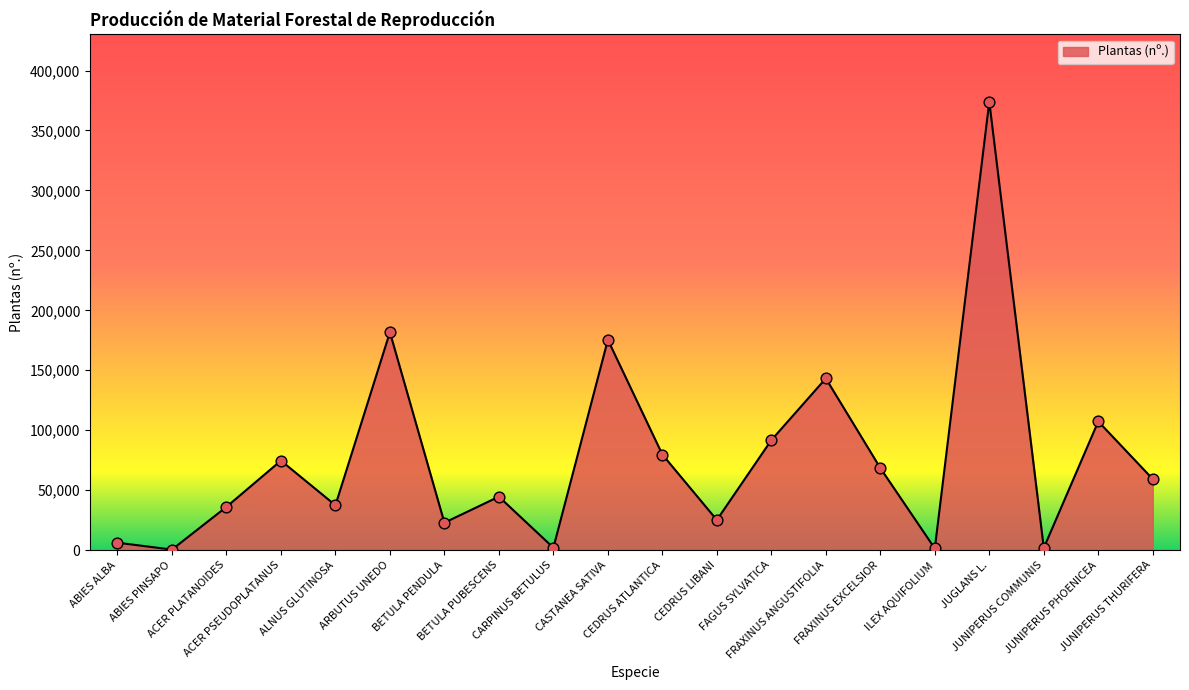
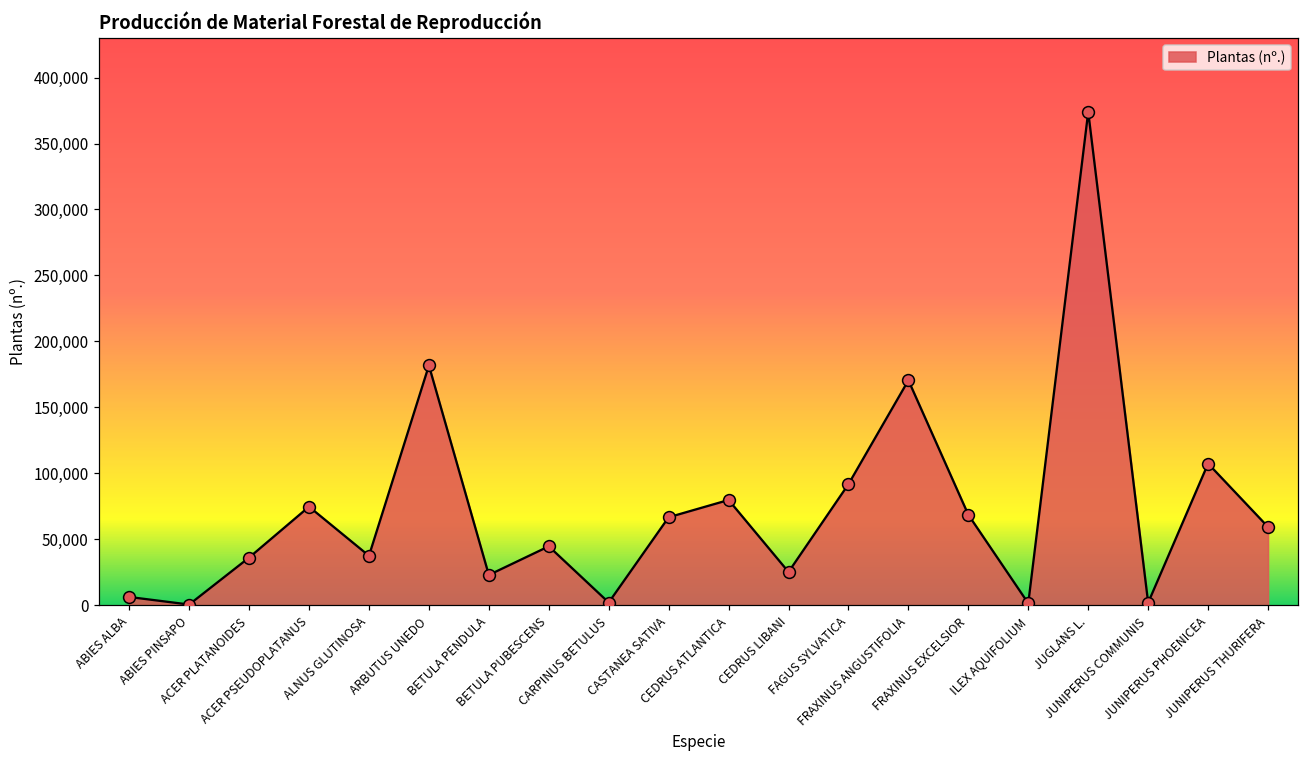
  {
    "ABIES ALBA": "6,000",
    "ABIES PINSAPO": "0",
    "ACER PLATANOIDES": "36,000",
    "ACER PSEUDOPLATANUS": "75,000",
    "ALNUS GLUTINOSA": "37,000",
    "ARBUTUS UNEDO": "182,000",
    "BETULA PENDULA": "23,000",
    "BETULA PUBESCENS": "45,000",
    "CARPINUS BETULUS": "2,000",
-   "CASTANEA SATIVA": "175,000",
+   "CASTANEA SATIVA": "67,000",
    "CEDRUS ATLANTICA": "80,000",
    "CEDRUS LIBANI": "25,000",
    "FAGUS SYLVATICA": "92,000",
-   "FRAXINUS ANGUSTIFOLIA": "143,000",
+   "FRAXINUS ANGUSTIFOLIA": "170,000",
    "FRAXINUS EXCELSIOR": "68,000",
    "ILEX AQUIFOLIUM": "1,000",
    "JUGLANS L.": "374,000",
    "JUNIPERUS COMMUNIS": "2,000",
    "JUNIPERUS PHOENICEA": "107,000",
    "JUNIPERUS THURIFERA": "59,000"
  }
